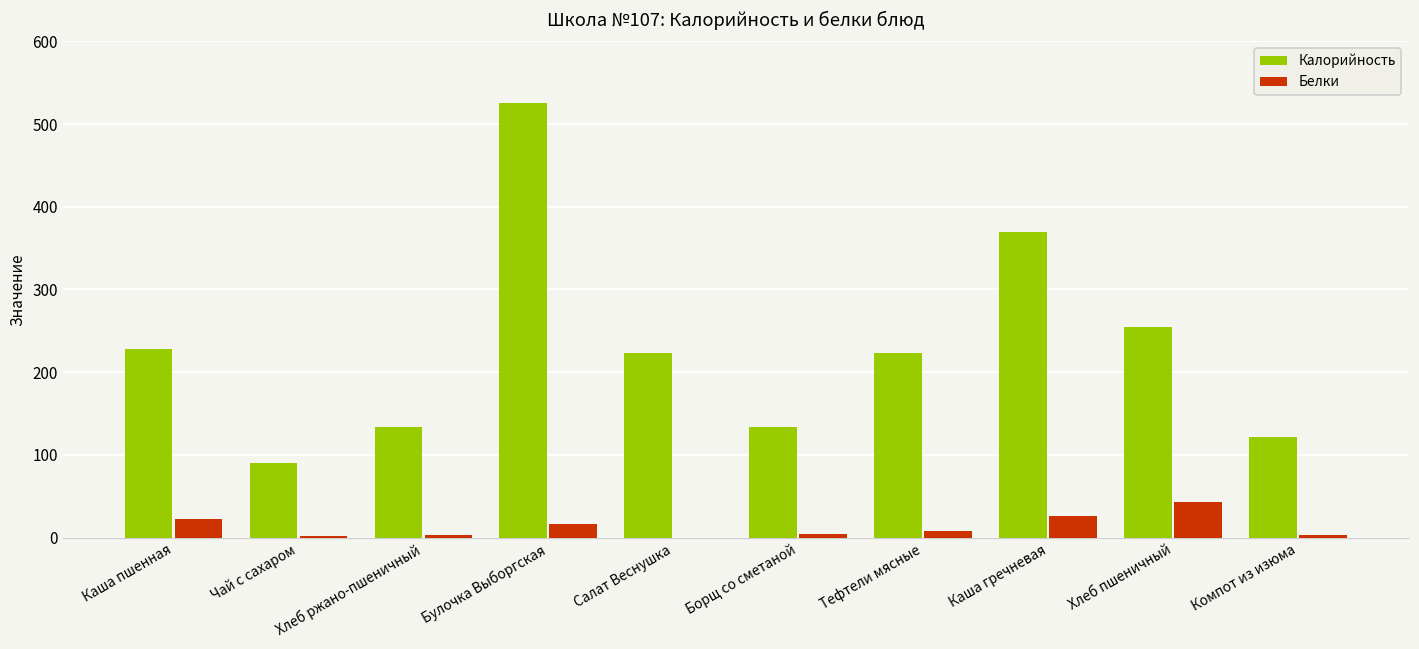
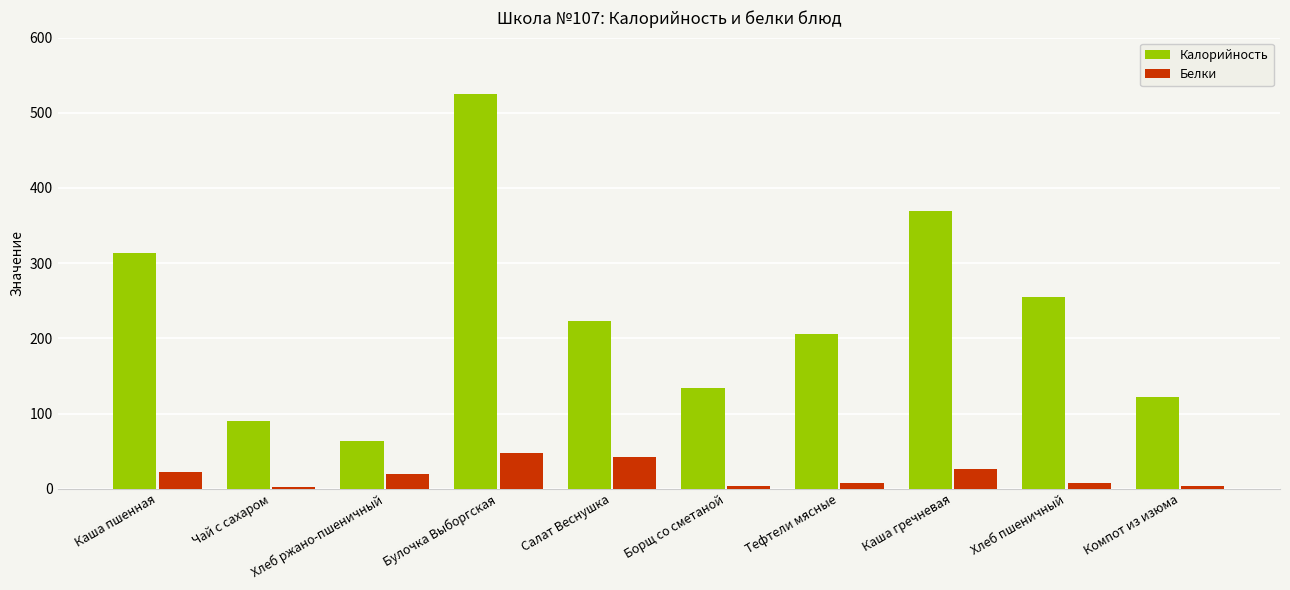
  {
    "Калорийность": {
-     "Каша пшенная": 230,
+     "Каша пшенная": 310,
      "Чай с сахаром": 90,
-     "Хлеб ржано-пшеничный": 130,
+     "Хлеб ржано-пшеничный": 60,
      "Булочка Выборгская": 530,
      "Салат Веснушка": 220,
      "Борщ со сметаной": 130,
-     "Тефтели мясные": 220,
+     "Тефтели мясные": 210,
      "Каша гречневая": 370,
      "Хлеб пшеничный": 260,
      "Компот из изюма": 120
    },
    "Белки": {
      "Каша пшенная": 20,
-     "Хлеб ржано-пшеничный": 0,
-     "Булочка Выборгская": 20,
-     "Салат Веснушка": 0,
+     "Хлеб ржано-пшеничный": 20,
+     "Булочка Выборгская": 50,
+     "Салат Веснушка": 40,
      "Борщ со сметаной": 0,
      "Тефтели мясные": 10,
      "Каша гречневая": 30,
-     "Хлеб пшеничный": 40
+     "Хлеб пшеничный": 10
    }
  }
